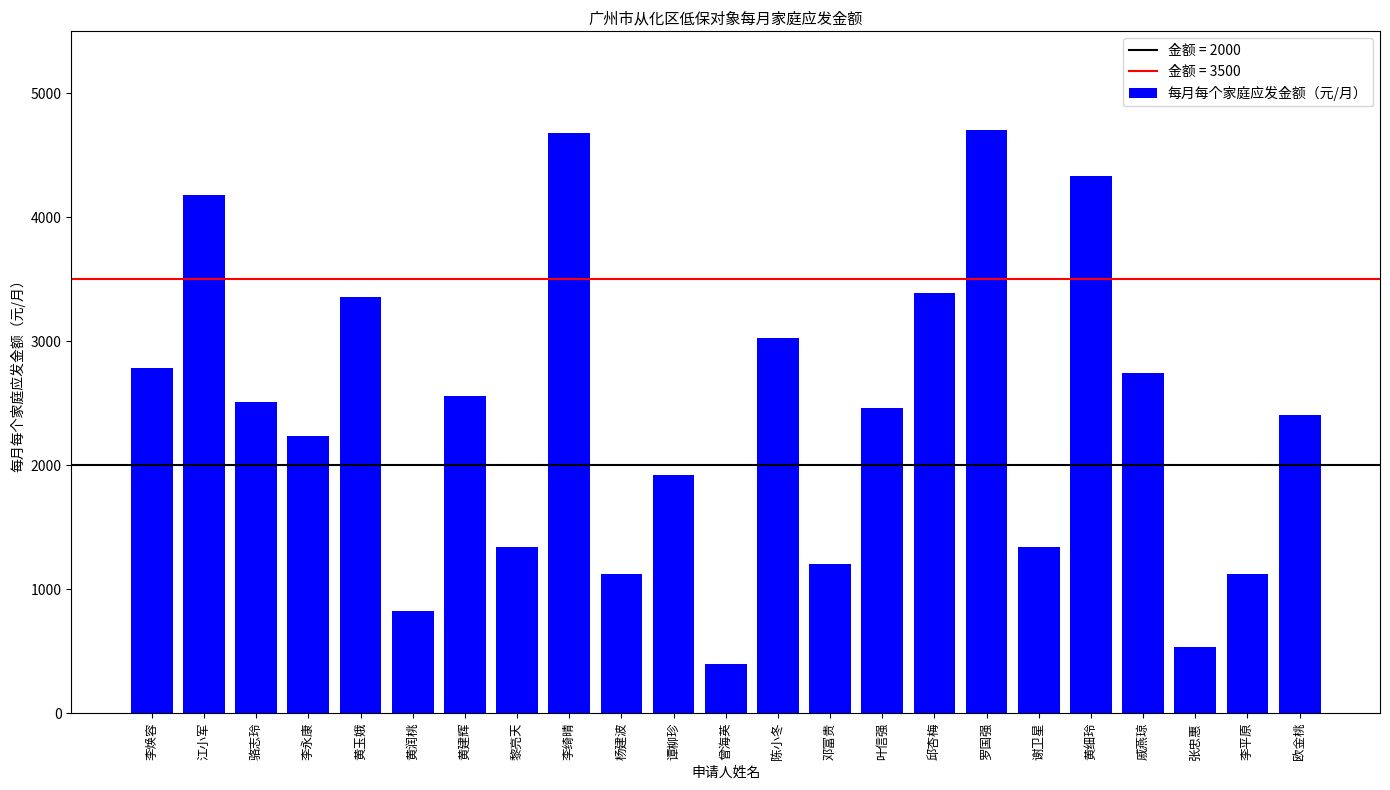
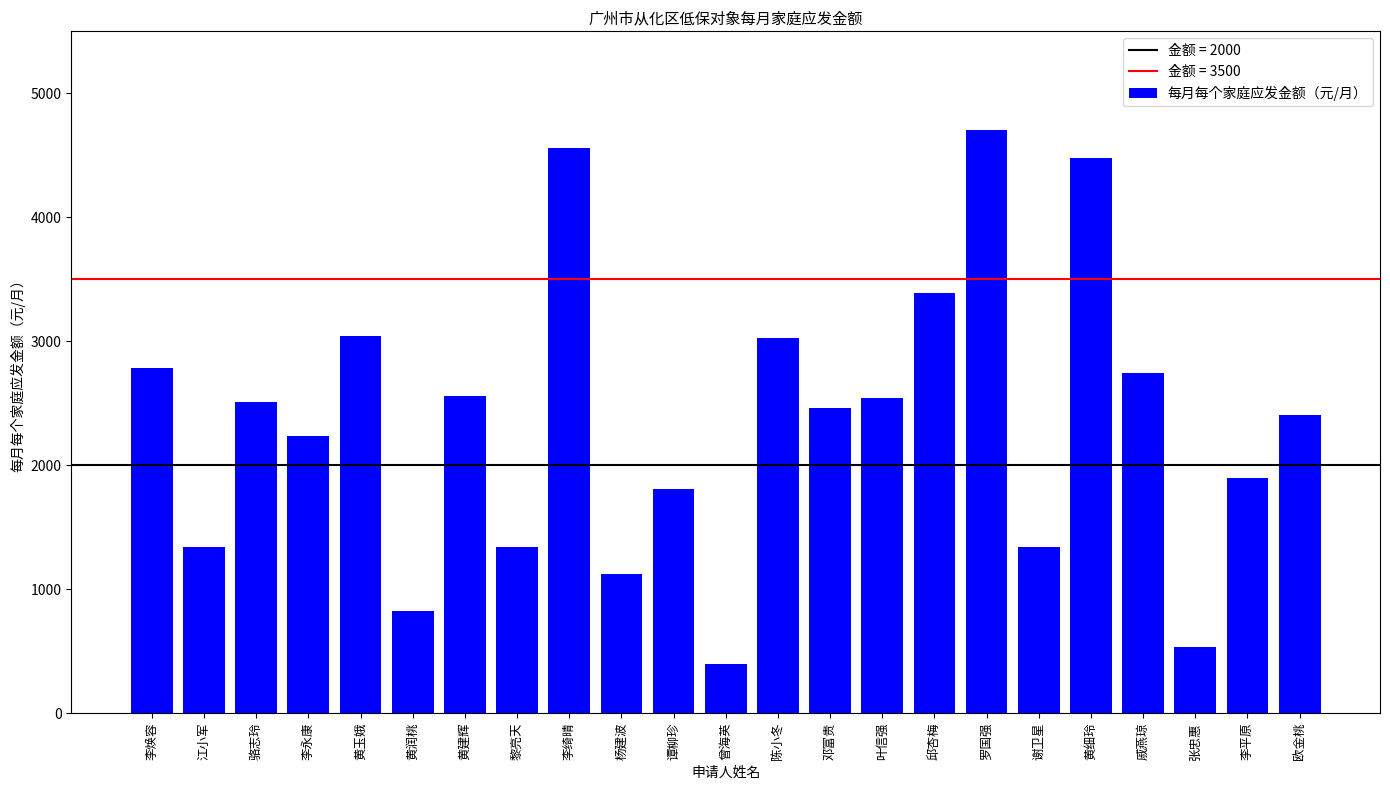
  {
    "李焕容": 2780,
-   "江小军": 4180,
+   "江小军": 1340,
    "骆志玲": 2510,
    "李永康": 2240,
-   "黄玉娥": 3360,
+   "黄玉娥": 3040,
    "黄润桃": 820,
    "黄建辉": 2560,
    "黎亮天": 1340,
-   "李绮晴": 4680,
+   "李绮晴": 4560,
    "杨建波": 1120,
-   "谭柳珍": 1920,
+   "谭柳珍": 1810,
    "曾海英": 400,
    "陈小冬": 3020,
-   "邓富贵": 1210,
-   "叶信强": 2460,
+   "邓富贵": 2460,
+   "叶信强": 2540,
    "邱杏梅": 3390,
    "罗国强": 4700,
    "谢卫星": 1340,
-   "黄细玲": 4340,
+   "黄细玲": 4480,
    "戚燕琼": 2740,
    "张忠惠": 540,
-   "李平原": 1120,
+   "李平原": 1890,
    "欧金桃": 2410
  }
